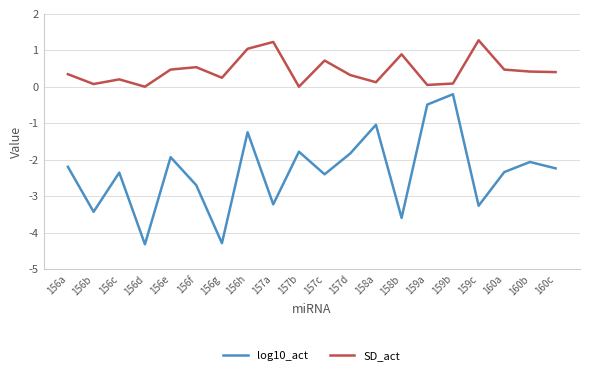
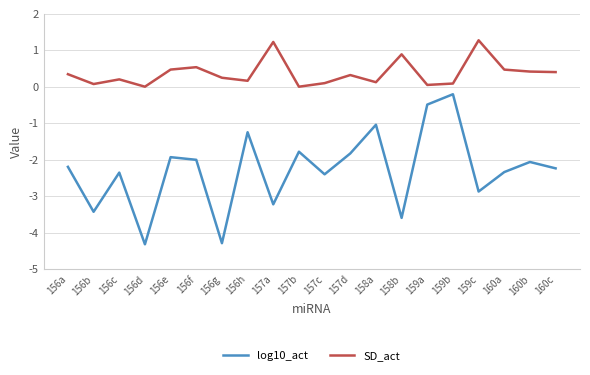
  {
    "log10_act": {
      "156a": -2.2,
      "156b": -3.4,
      "156c": -2.4,
      "156d": -4.3,
      "156e": -1.9,
-     "156f": -2.7,
+     "156f": -2.0,
      "156g": -4.3,
      "156h": -1.2,
      "157a": -3.2,
      "157b": -1.8,
      "157c": -2.4,
      "157d": -1.8,
      "158a": -1.0,
      "158b": -3.6,
      "159a": -0.5,
      "159b": -0.2,
-     "159c": -3.3,
+     "159c": -2.9,
      "160a": -2.3,
      "160b": -2.1,
      "160c": -2.2
    },
    "SD_act": {
      "156a": 0.3,
      "156b": 0.1,
      "156c": 0.2,
      "156d": 0.0,
      "156e": 0.5,
      "156f": 0.5,
      "156g": 0.2,
-     "156h": 1.0,
+     "156h": 0.2,
      "157a": 1.2,
      "157b": 0.0,
-     "157c": 0.7,
+     "157c": 0.1,
      "157d": 0.3,
      "158a": 0.1,
      "158b": 0.9,
      "159a": 0.0,
      "159b": 0.1,
      "159c": 1.3,
      "160a": 0.5,
      "160b": 0.4,
      "160c": 0.4
    }
  }
